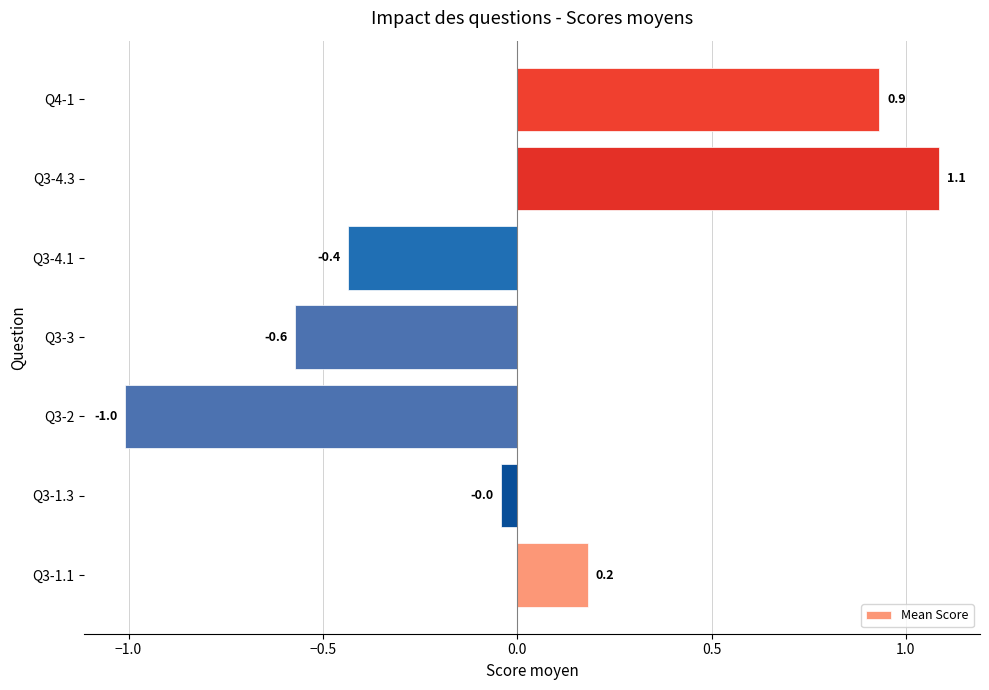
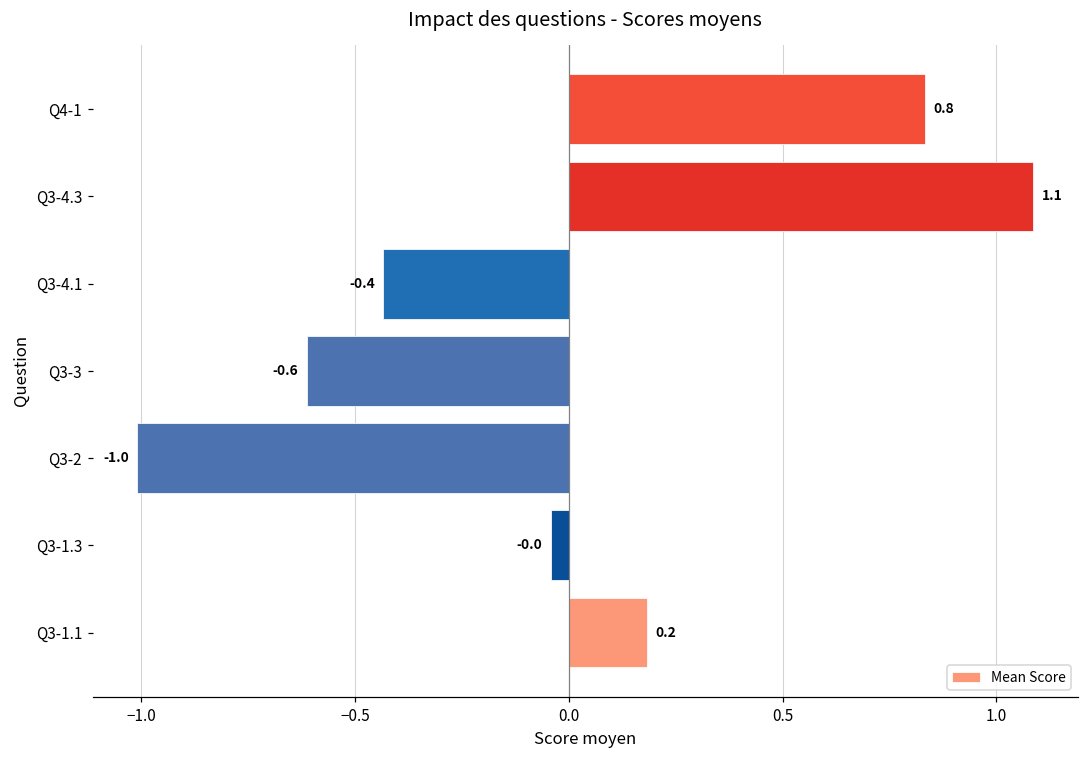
  {
-   "Q4-1": 0.9,
+   "Q4-1": 0.8,
    "Q3-4.3": 1.1,
    "Q3-4.1": -0.4,
-   "Q3-3": -0.57,
+   "Q3-3": -0.61,
    "Q3-2": -1.0,
    "Q3-1.3": -0.0,
    "Q3-1.1": 0.2
  }
